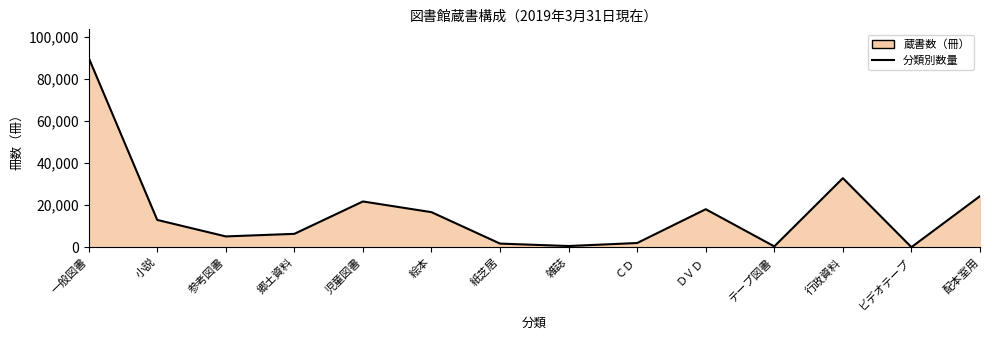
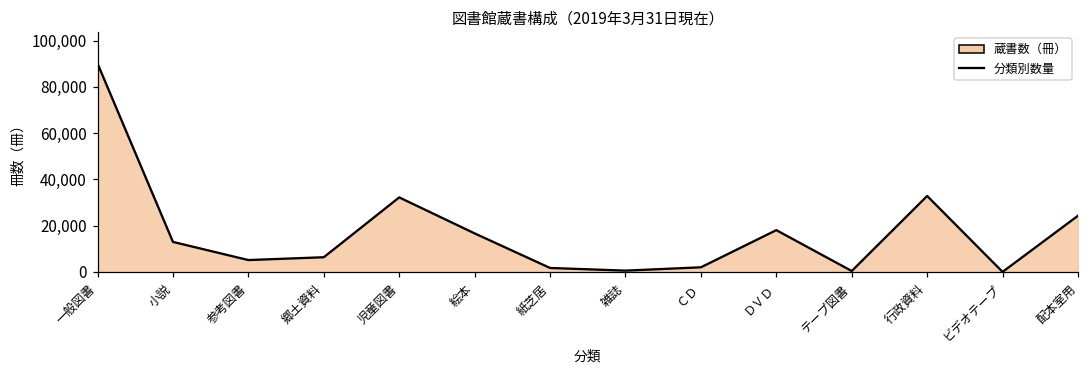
  {
    "一般図書": "90,000",
    "小説": "13,000",
    "参考図書": "5,000",
    "郷土資料": "6,000",
-   "児童図書": "22,000",
+   "児童図書": "32,000",
    "絵本": "17,000",
    "紙芝居": "2,000",
    "雑誌": "1,000",
    "ＣＤ": "2,000",
    "ＤＶＤ": "18,000",
    "テープ図書": "0",
    "行政資料": "33,000",
    "ビデオテープ": "0",
    "配本室用": "24,000"
  }
